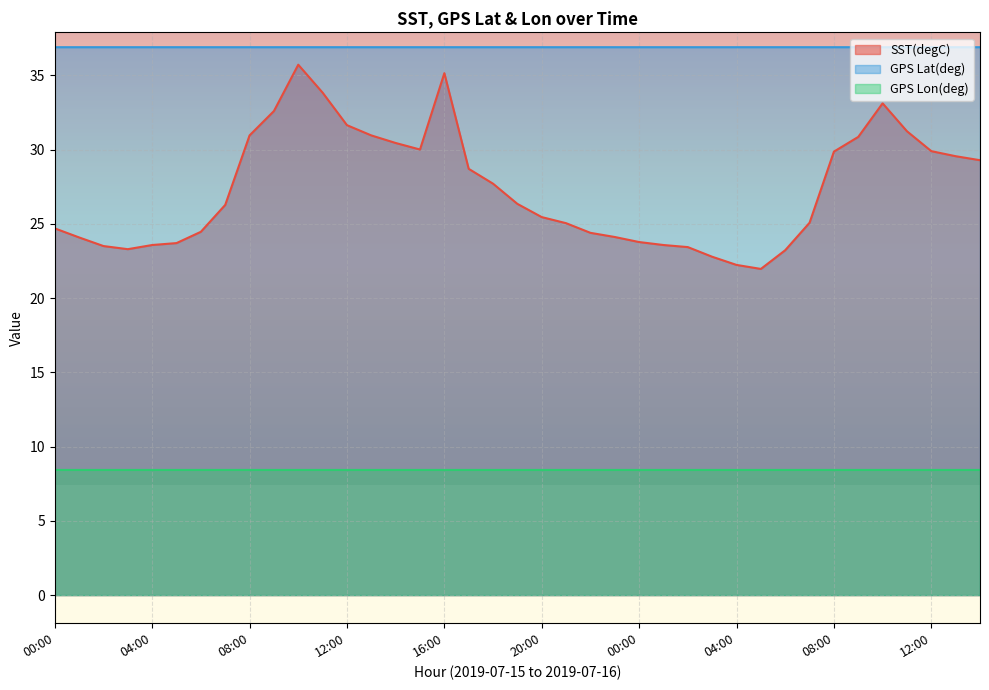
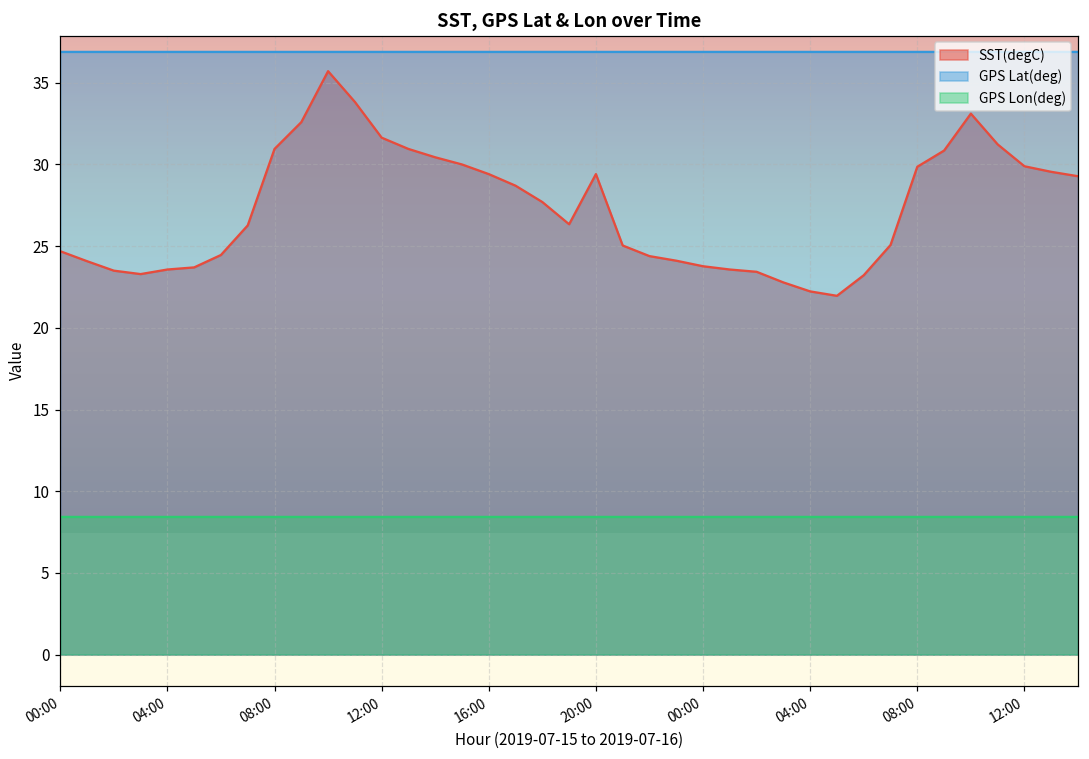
  {
    "SST(degC)": {
-     "16:00": 35.1,
-     "20:00": 25.5
+     "16:00": 29.4,
+     "20:00": 29.4
    },
    "GPS Lat(deg)": {
      "16:00": 36.9,
      "20:00": 36.9
    },
    "GPS Lon(deg)": {
      "16:00": 8.4,
      "20:00": 8.4
    }
  }
